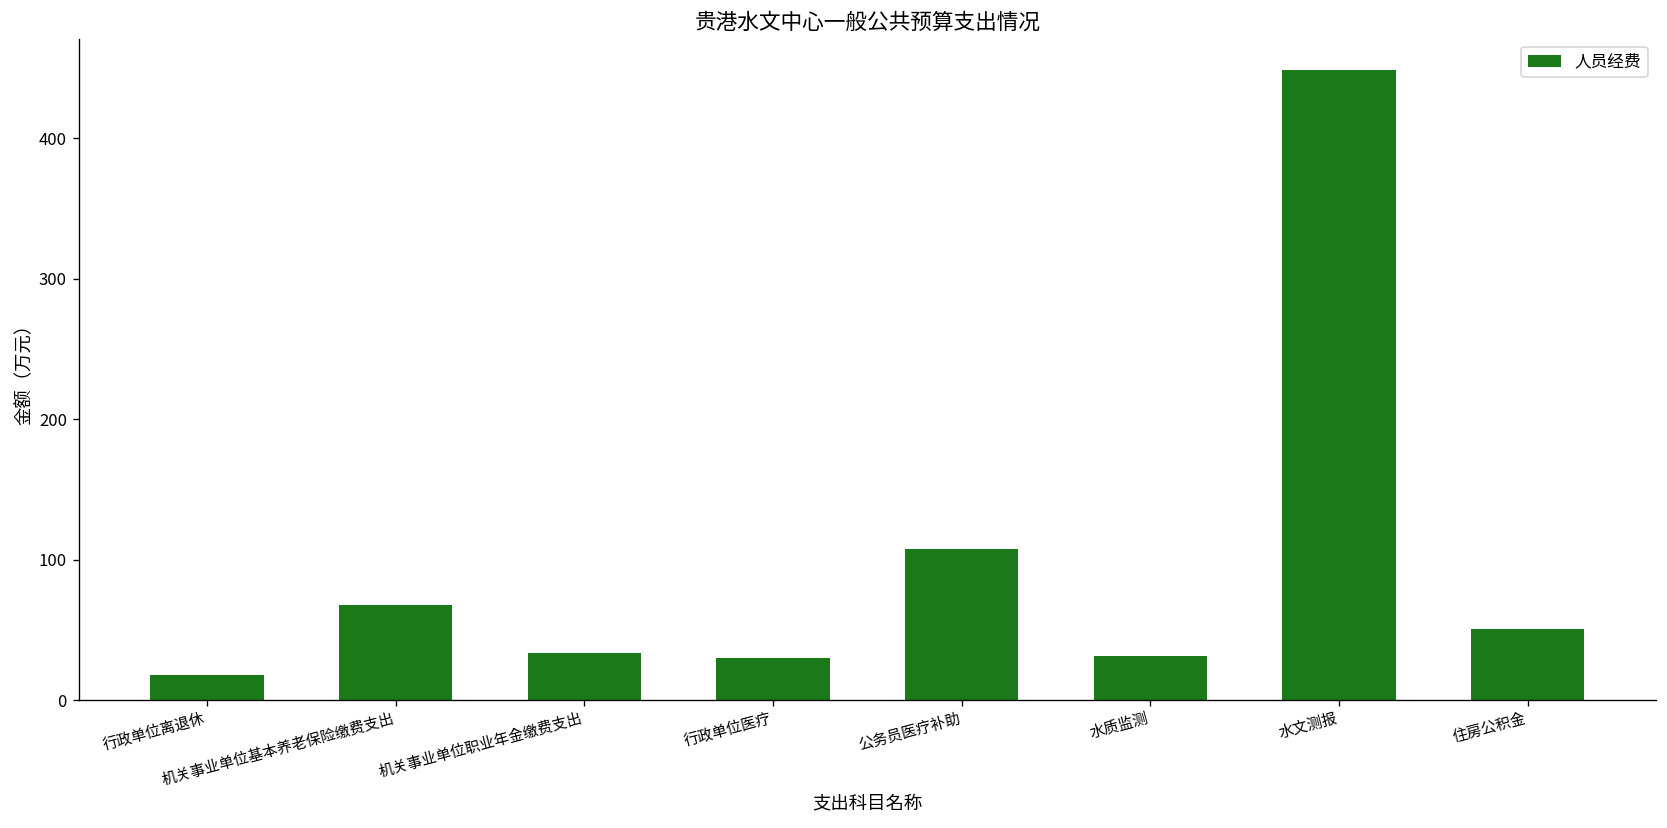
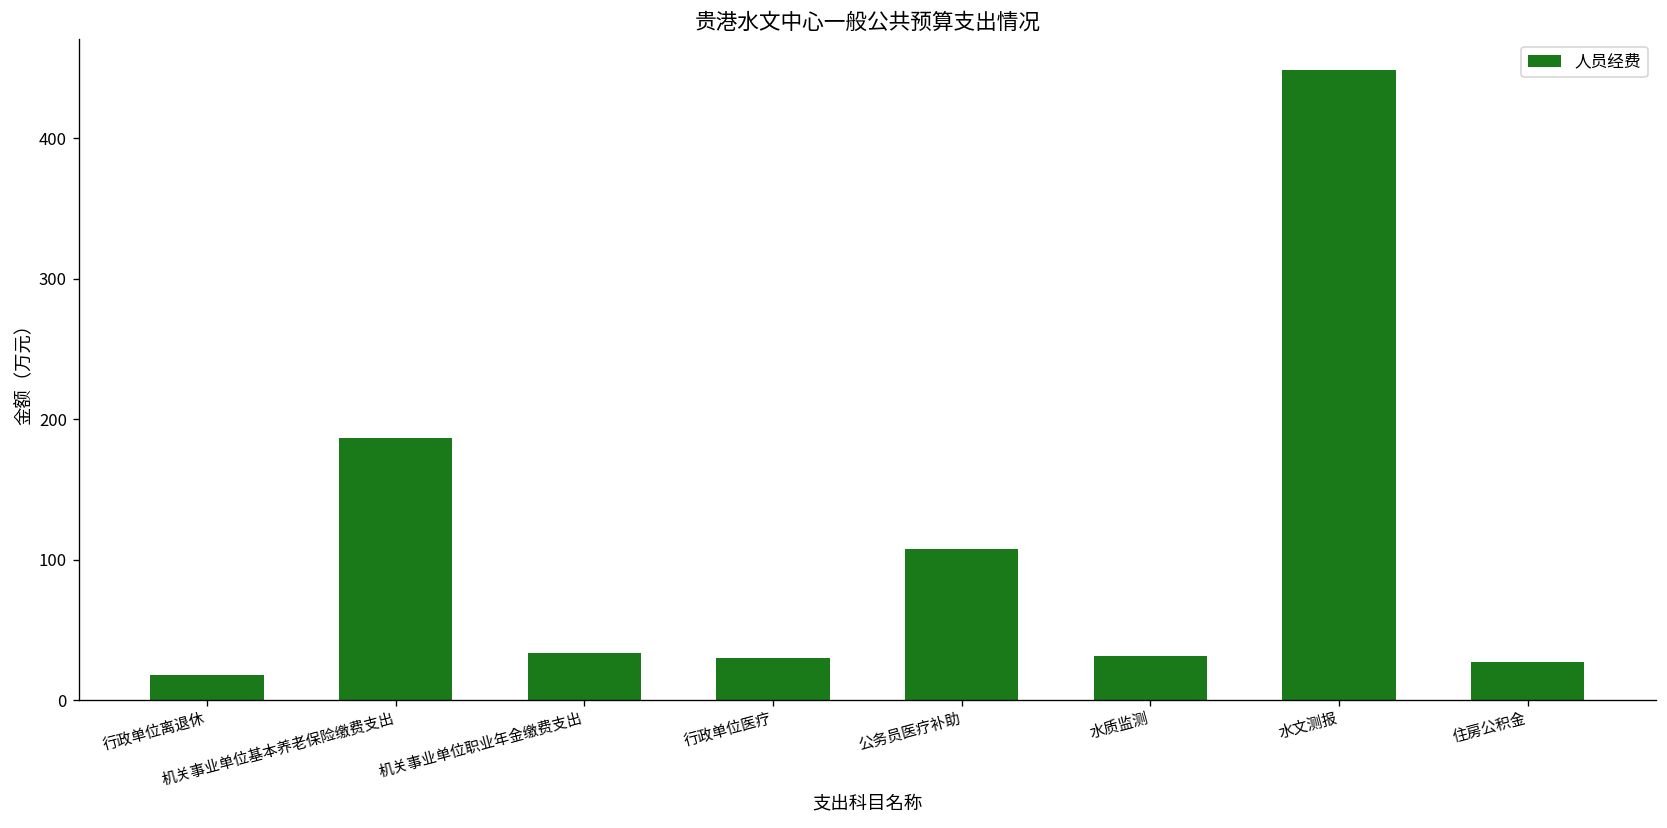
  {
    "行政单位离退休": 18,
-   "机关事业单位基本养老保险缴费支出": 68,
+   "机关事业单位基本养老保险缴费支出": 187,
    "机关事业单位职业年金缴费支出": 34,
    "行政单位医疗": 30,
    "公务员医疗补助": 108,
    "水质监测": 32,
    "水文测报": 448,
-   "住房公积金": 51
+   "住房公积金": 27
  }
